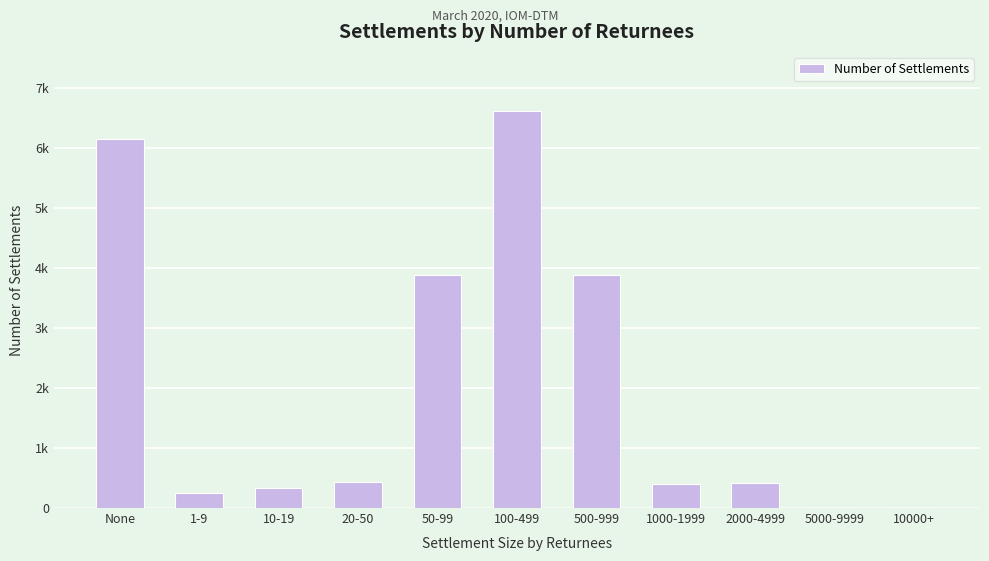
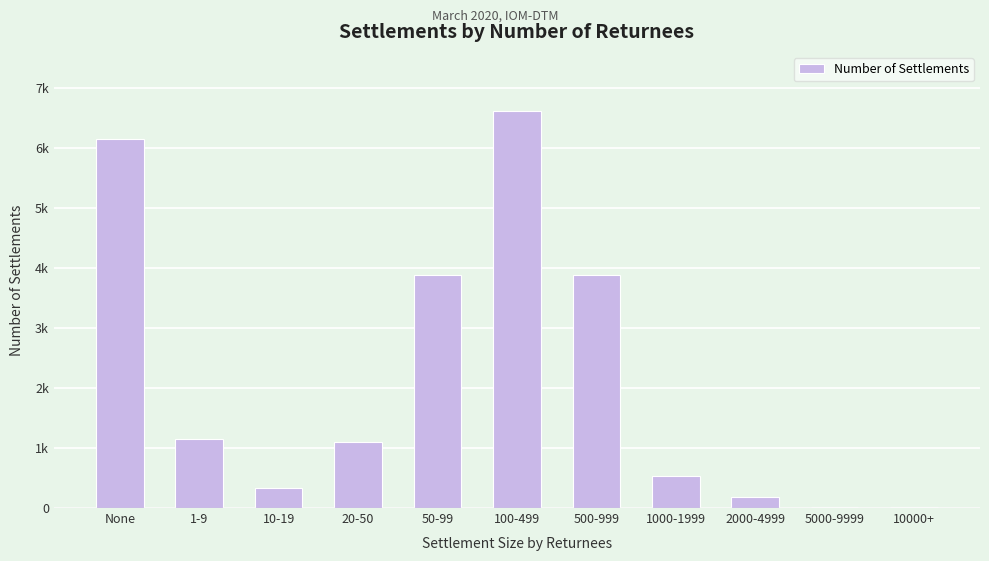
  {
    "None": 6100,
-   "1-9": 200,
+   "1-9": 1200,
    "10-19": 300,
-   "20-50": 400,
+   "20-50": 1100,
    "50-99": 3900,
    "100-499": 6600,
    "500-999": 3900,
-   "1000-1999": 400,
-   "2000-4999": 400
+   "1000-1999": 500,
+   "2000-4999": 200
  }
